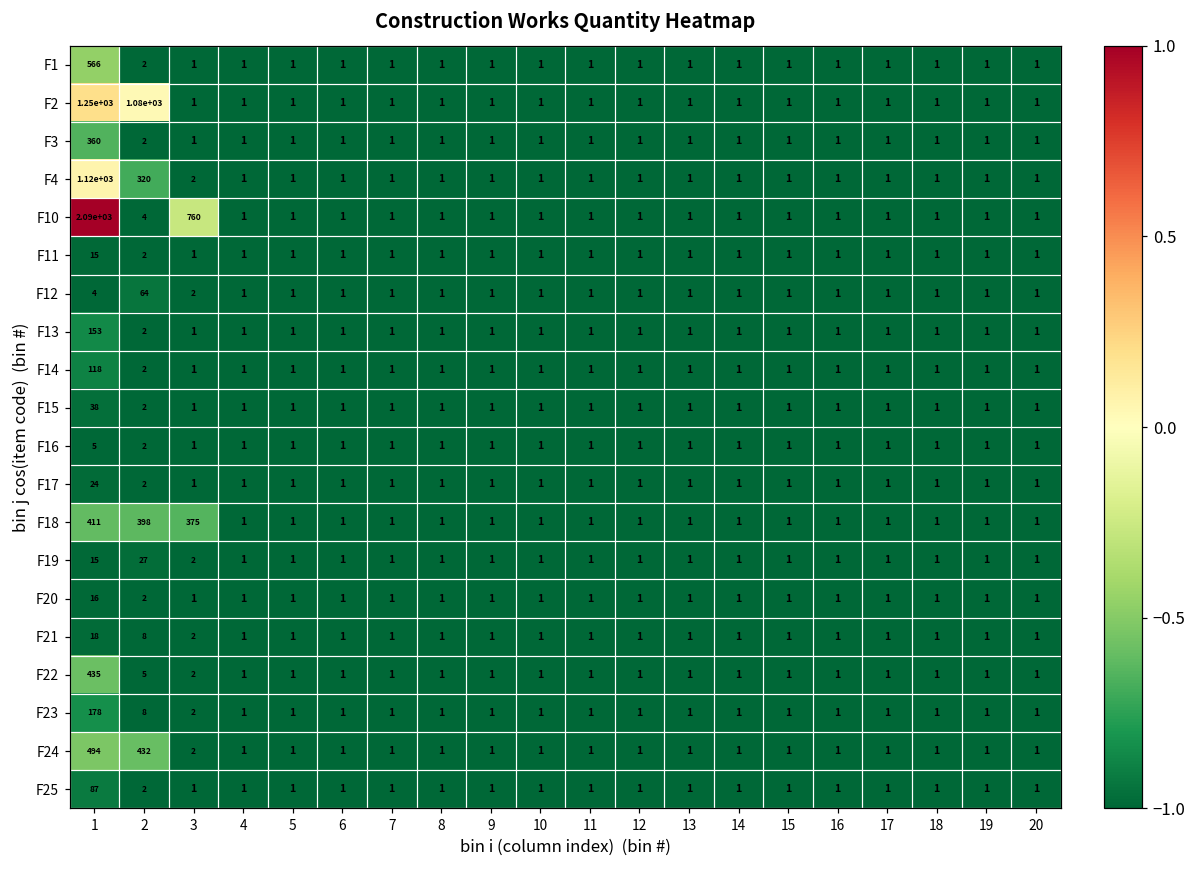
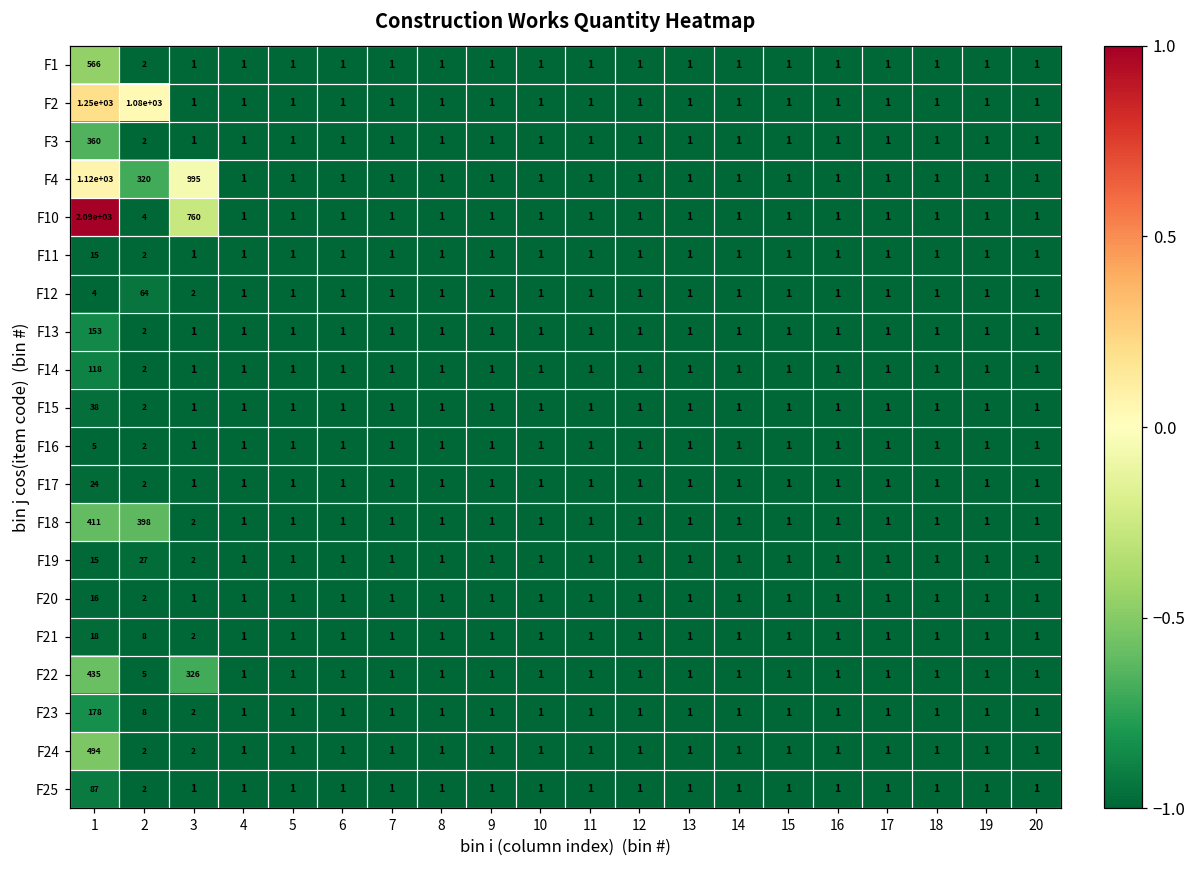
  {
    "F4": {
      "1": "1.12e+03",
      "2": "320",
-     "3": "2",
+     "3": "995",
      "4": "1",
      "5": "1",
      "6": "1",
      "7": "1",
      "8": "1",
      "9": "1",
      "10": "1",
      "11": "1",
      "12": "1",
      "13": "1",
      "14": "1",
      "15": "1",
      "16": "1",
      "17": "1",
      "18": "1",
      "19": "1",
      "20": "1"
    },
    "F18": {
      "1": "411",
      "2": "398",
-     "3": "375",
+     "3": "2",
      "4": "1",
      "5": "1",
      "6": "1",
      "7": "1",
      "8": "1",
      "9": "1",
      "10": "1",
      "11": "1",
      "12": "1",
      "13": "1",
      "14": "1",
      "15": "1",
      "16": "1",
      "17": "1",
      "18": "1",
      "19": "1",
      "20": "1"
    },
    "F22": {
      "1": "435",
      "2": "5",
-     "3": "2",
+     "3": "326",
      "4": "1",
      "5": "1",
      "6": "1",
      "7": "1",
      "8": "1",
      "9": "1",
      "10": "1",
      "11": "1",
      "12": "1",
      "13": "1",
      "14": "1",
      "15": "1",
      "16": "1",
      "17": "1",
      "18": "1",
      "19": "1",
      "20": "1"
    },
    "F24": {
      "1": "494",
-     "2": "432",
+     "2": "2",
      "3": "2",
      "4": "1",
      "5": "1",
      "6": "1",
      "7": "1",
      "8": "1",
      "9": "1",
      "10": "1",
      "11": "1",
      "12": "1",
      "13": "1",
      "14": "1",
      "15": "1",
      "16": "1",
      "17": "1",
      "18": "1",
      "19": "1",
      "20": "1"
    }
  }
